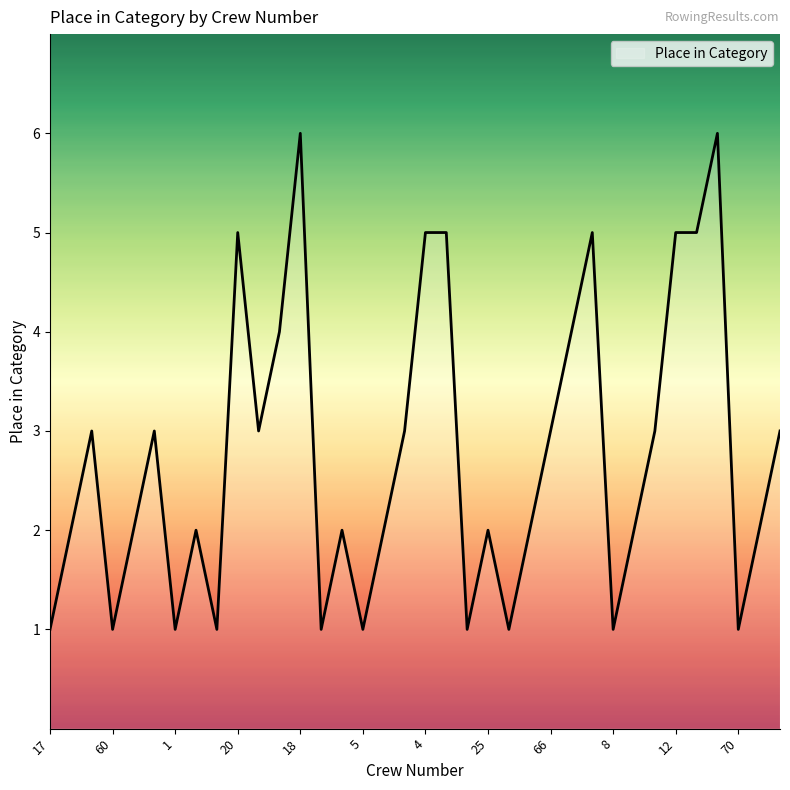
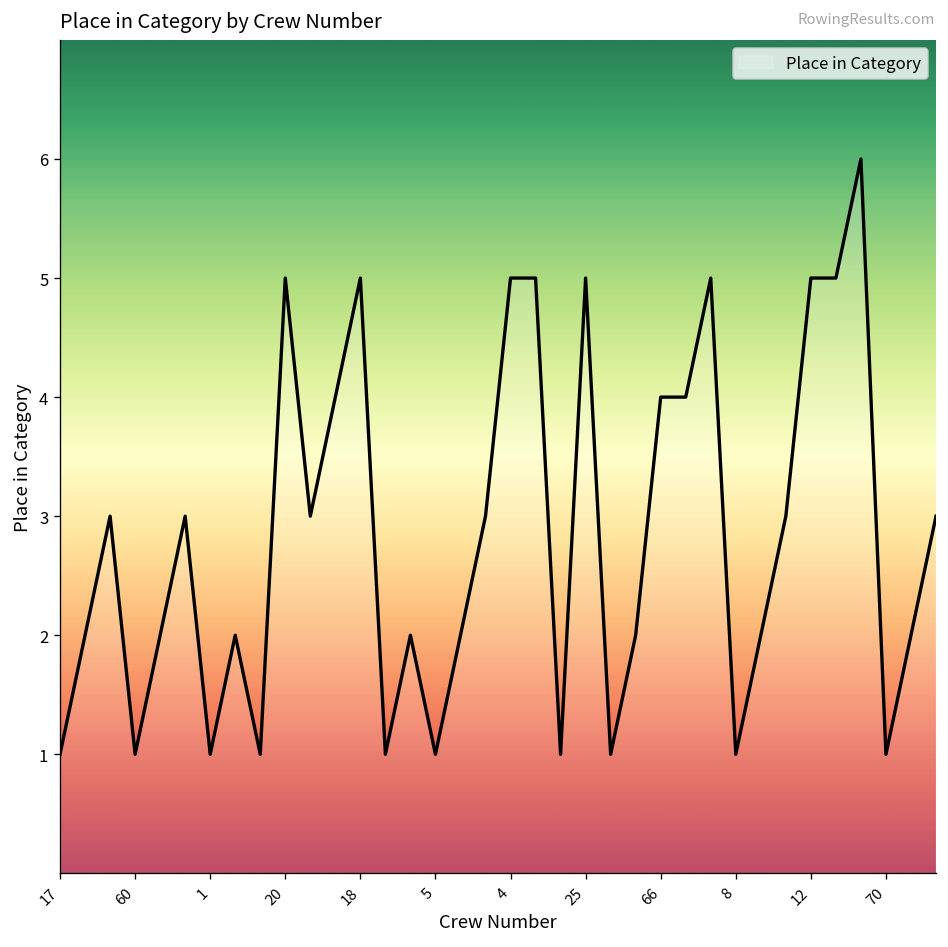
  {
    "17": 1,
    "60": 1,
    "1": 1,
    "20": 5,
-   "18": 6,
+   "18": 5,
    "5": 1,
    "4": 5,
-   "25": 2,
-   "66": 3,
+   "25": 5,
+   "66": 4,
    "8": 1,
    "12": 5,
    "70": 1
  }
